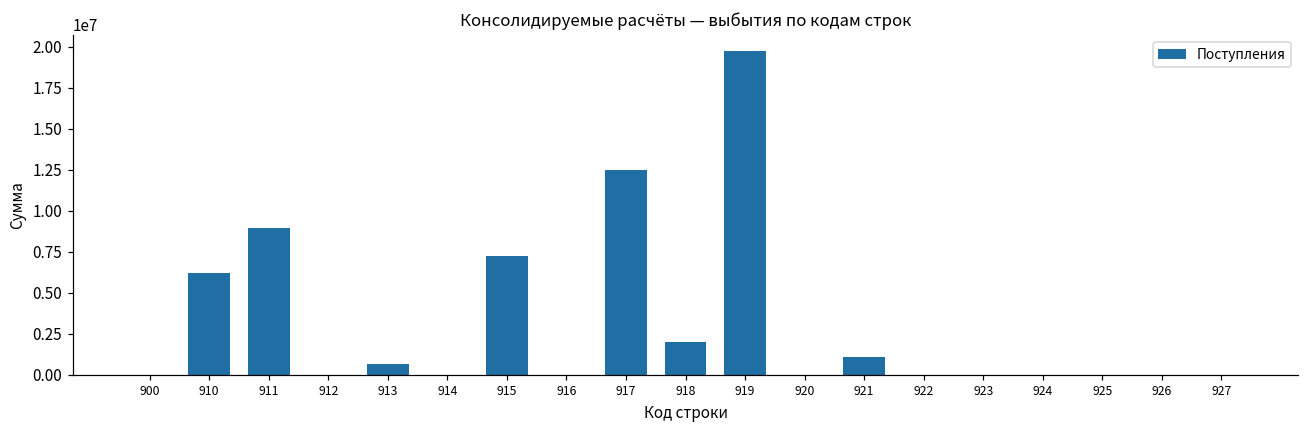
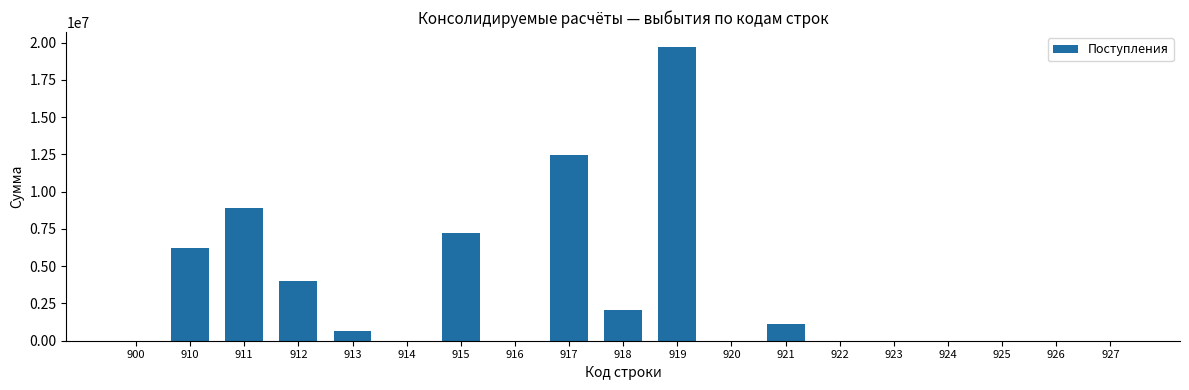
  {
    "900": 0,
    "910": 6200000,
    "911": 8900000,
-   "912": 0,
+   "912": 4000000,
    "913": 600000,
    "914": 0,
    "915": 7200000,
    "916": 0,
    "917": 12500000,
    "918": 2000000,
    "919": 19700000,
    "920": 0,
    "921": 1100000,
    "922": 0,
    "923": 0,
    "924": 0,
    "925": 0,
    "926": 0,
    "927": 0
  }
